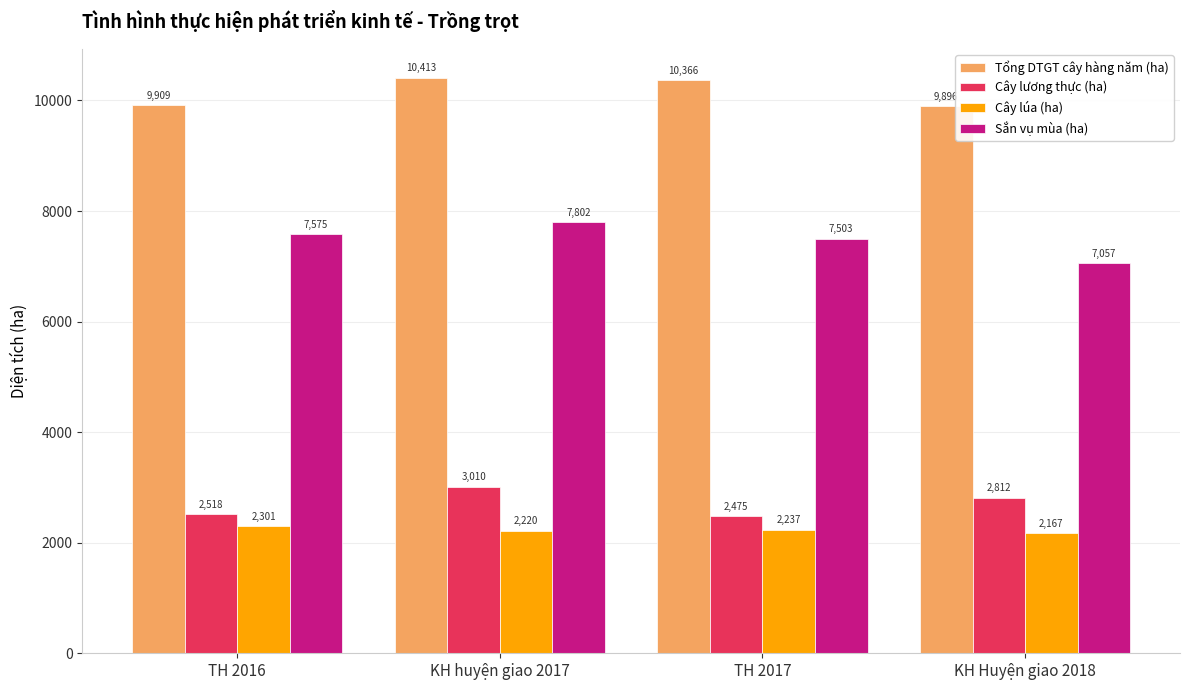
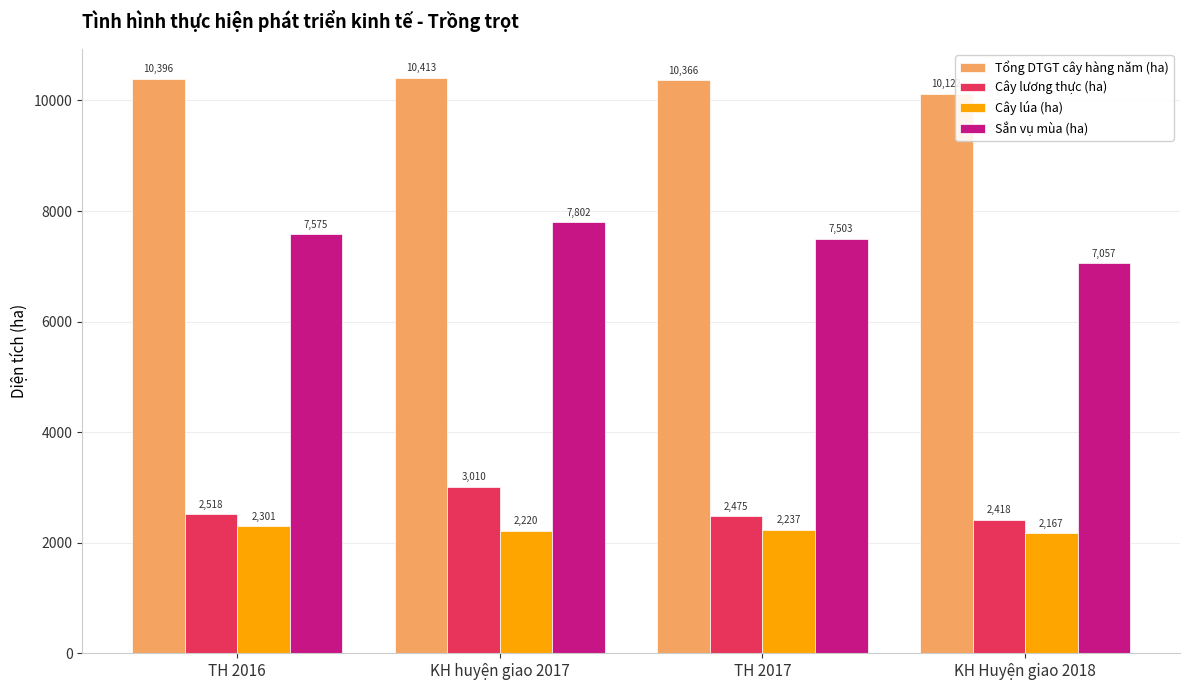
  {
    "Tổng DTGT cây hàng năm (ha)": {
-     "TH 2016": "9,909",
+     "TH 2016": "10,396",
      "KH huyện giao 2017": "10,413",
      "TH 2017": "10,366",
-     "KH Huyện giao 2018": "9900"
+     "KH Huyện giao 2018": "10100"
    },
    "Cây lương thực (ha)": {
      "TH 2016": "2,518",
      "KH huyện giao 2017": "3,010",
      "TH 2017": "2,475",
-     "KH Huyện giao 2018": "2,812"
+     "KH Huyện giao 2018": "2,418"
    },
    "Cây lúa (ha)": {
      "TH 2016": "2,301",
      "KH huyện giao 2017": "2,220",
      "TH 2017": "2,237",
      "KH Huyện giao 2018": "2,167"
    },
    "Sắn vụ mùa (ha)": {
      "TH 2016": "7,575",
      "KH huyện giao 2017": "7,802",
      "TH 2017": "7,503",
      "KH Huyện giao 2018": "7,057"
    }
  }
